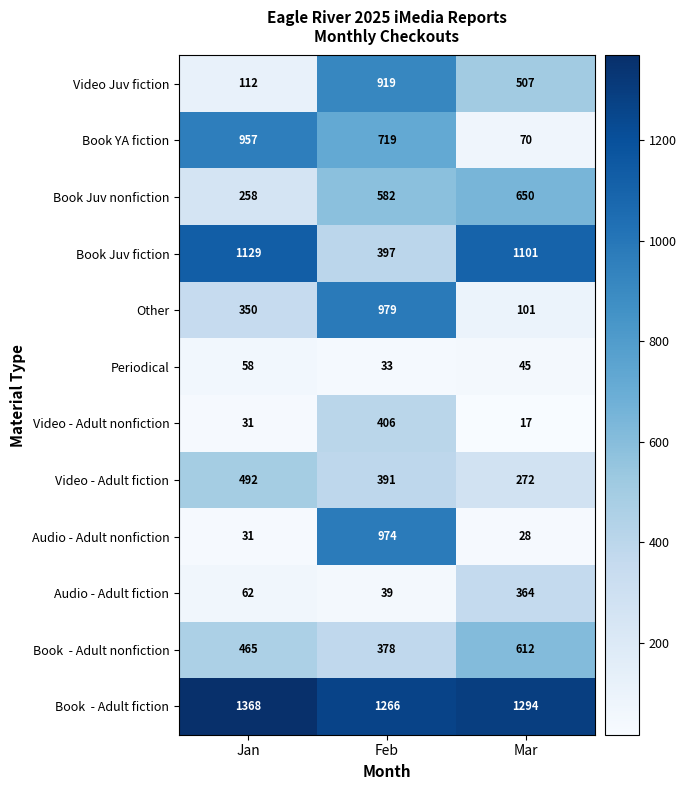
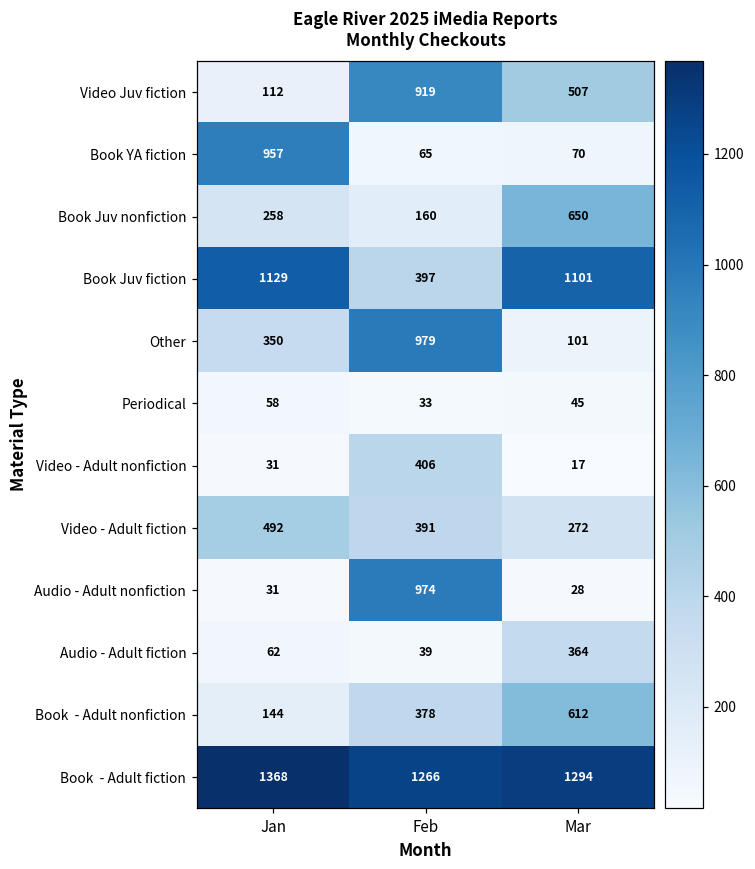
  {
    "Video Juv fiction": {
      "Jan": 112,
      "Feb": 919,
      "Mar": 507
    },
    "Book YA fiction": {
      "Jan": 957,
-     "Feb": 719,
+     "Feb": 65,
      "Mar": 70
    },
    "Book Juv nonfiction": {
      "Jan": 258,
-     "Feb": 582,
+     "Feb": 160,
      "Mar": 650
    },
    "Book Juv fiction": {
      "Jan": 1129,
      "Feb": 397,
      "Mar": 1101
    },
    "Other": {
      "Jan": 350,
      "Feb": 979,
      "Mar": 101
    },
    "Periodical": {
      "Jan": 58,
      "Feb": 33,
      "Mar": 45
    },
    "Video - Adult nonfiction": {
      "Jan": 31,
      "Feb": 406,
      "Mar": 17
    },
    "Video - Adult fiction": {
      "Jan": 492,
      "Feb": 391,
      "Mar": 272
    },
    "Audio - Adult nonfiction": {
      "Jan": 31,
      "Feb": 974,
      "Mar": 28
    },
    "Audio - Adult fiction": {
      "Jan": 62,
      "Feb": 39,
      "Mar": 364
    },
    "Book - Adult nonfiction": {
-     "Jan": 465,
+     "Jan": 144,
      "Feb": 378,
      "Mar": 612
    },
    "Book - Adult fiction": {
      "Jan": 1368,
      "Feb": 1266,
      "Mar": 1294
    }
  }
